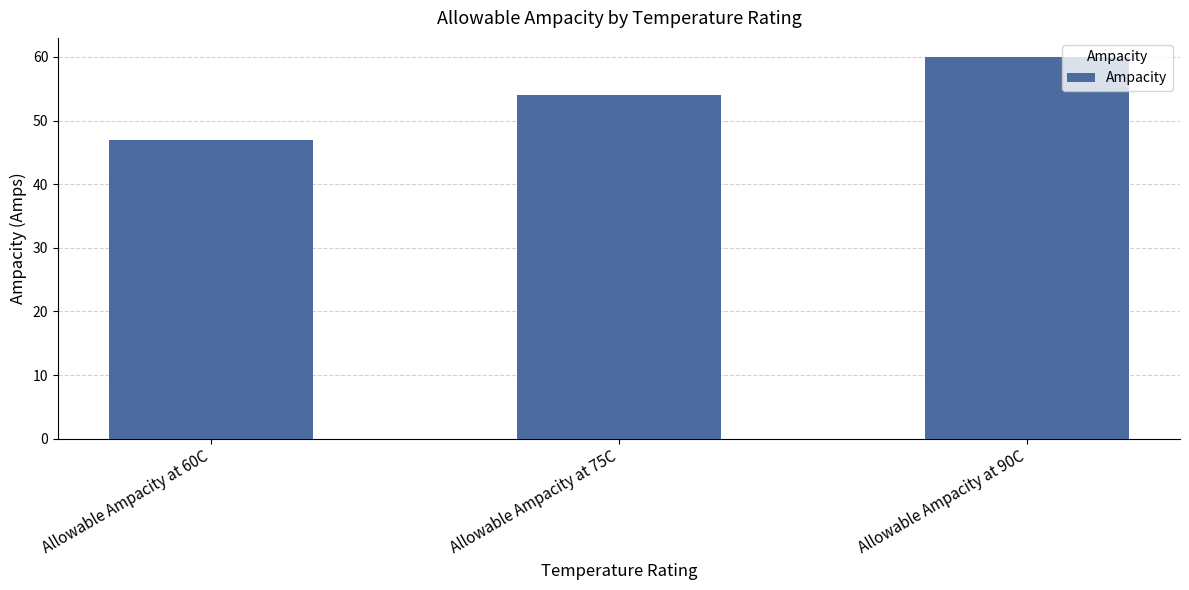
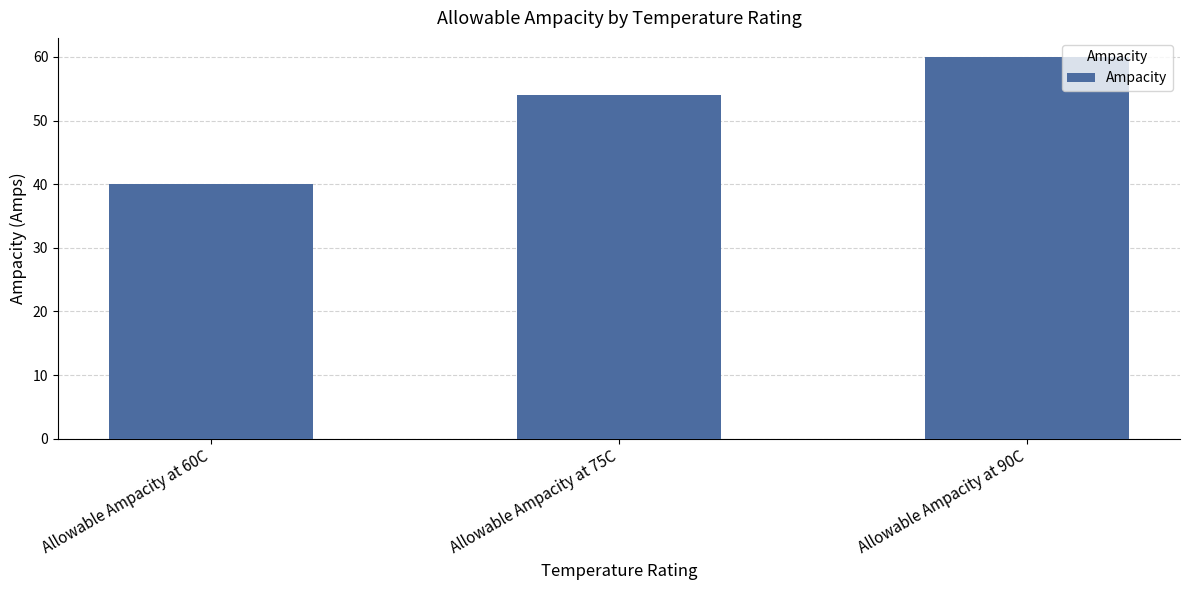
  {
-   "Allowable Ampacity at 60C": 47,
+   "Allowable Ampacity at 60C": 40,
    "Allowable Ampacity at 75C": 54,
    "Allowable Ampacity at 90C": 60
  }
